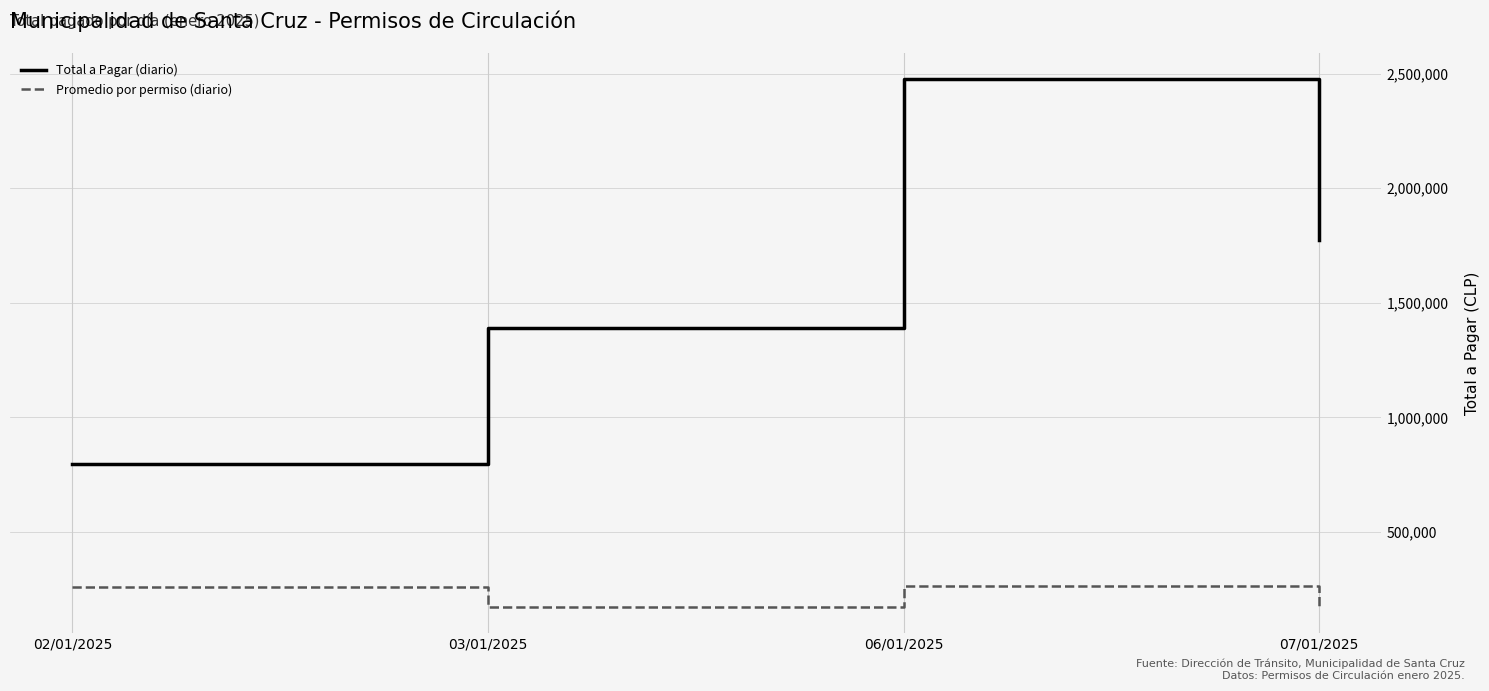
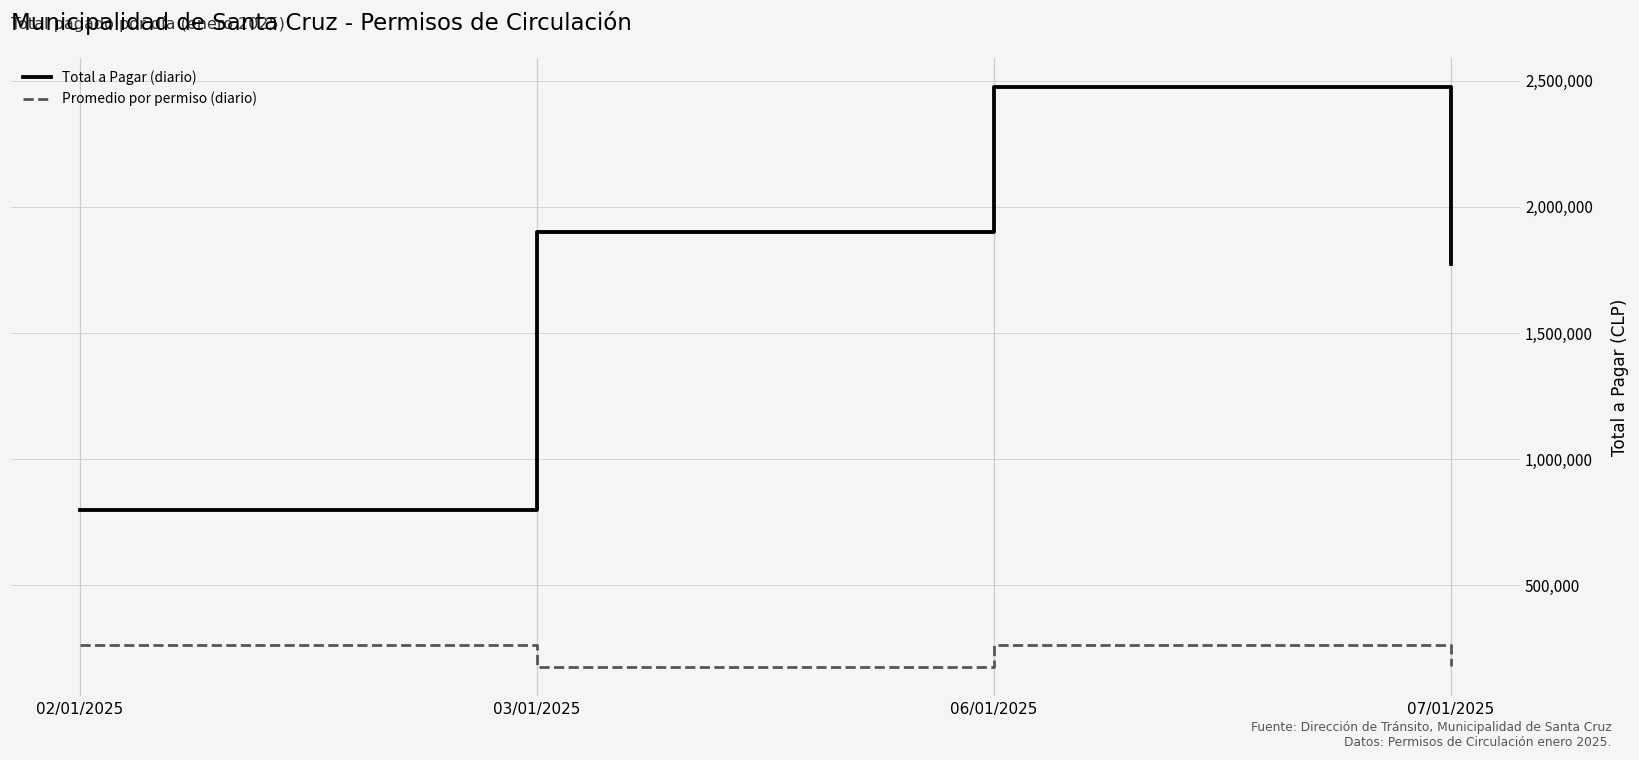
  {
    "Total a Pagar (diario)": {
      "02/01/2025": "800,000",
-     "03/01/2025": "1,390,000",
+     "03/01/2025": "1,900,000",
      "06/01/2025": "2,480,000",
      "07/01/2025": "1,780,000"
    },
    "Promedio por permiso (diario)": {
      "02/01/2025": "260,000",
      "03/01/2025": "170,000",
      "06/01/2025": "260,000",
      "07/01/2025": "180,000"
    }
  }
